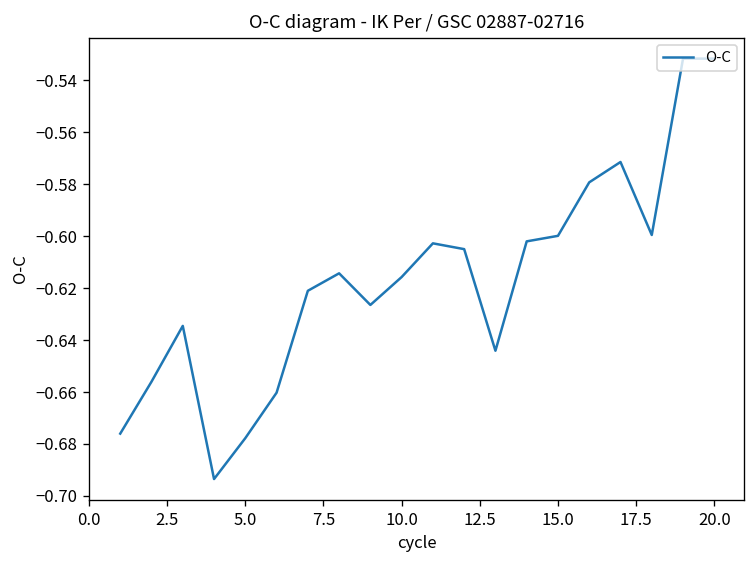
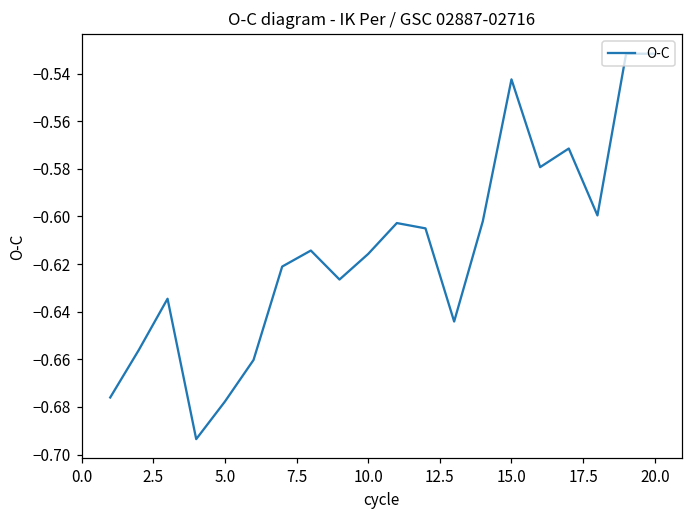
  {
    "5.0": -0.678,
    "10.0": -0.616,
-   "15.0": -0.600
+   "15.0": -0.542
  }
